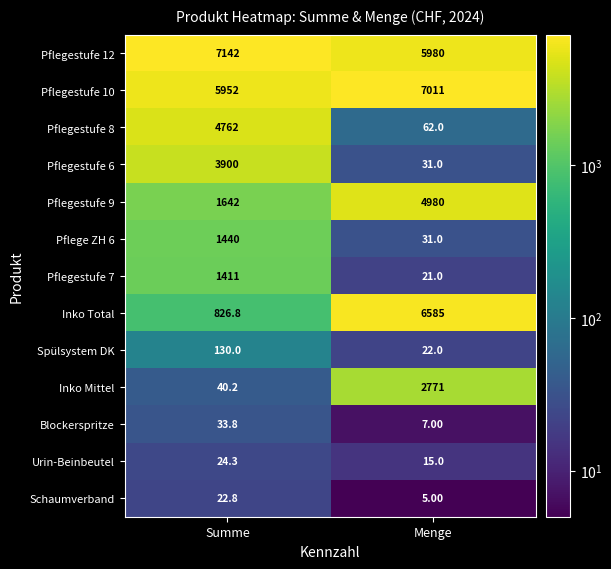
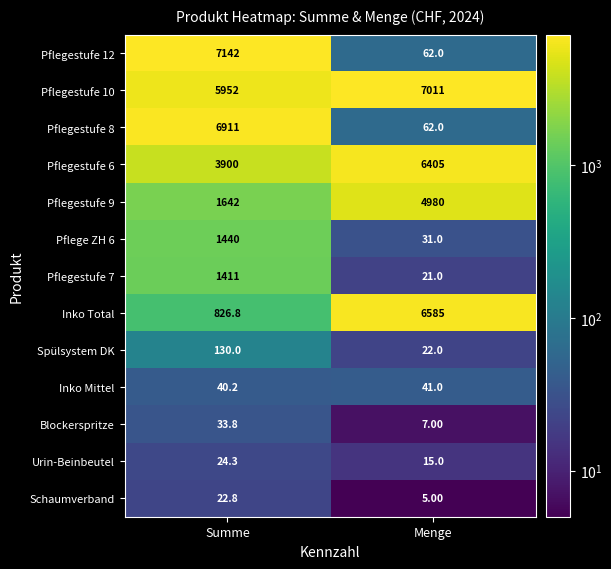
  {
    "Pflegestufe 12": {
      "Summe": 7142,
-     "Menge": 5980
+     "Menge": 62.0
    },
    "Pflegestufe 10": {
      "Summe": 5952,
      "Menge": 7011
    },
    "Pflegestufe 8": {
-     "Summe": 4762,
+     "Summe": 6911,
      "Menge": 62.0
    },
    "Pflegestufe 6": {
      "Summe": 3900,
-     "Menge": 31.0
+     "Menge": 6405
    },
    "Pflegestufe 9": {
      "Summe": 1642,
      "Menge": 4980
    },
    "Pflege ZH 6": {
      "Summe": 1440,
      "Menge": 31.0
    },
    "Pflegestufe 7": {
      "Summe": 1411,
      "Menge": 21.0
    },
    "Inko Total": {
      "Summe": 826.8,
      "Menge": 6585
    },
    "Spülsystem DK": {
      "Summe": 130.0,
      "Menge": 22.0
    },
    "Inko Mittel": {
      "Summe": 40.2,
-     "Menge": 2771
+     "Menge": 41.0
    },
    "Blockerspritze": {
      "Summe": 33.8,
      "Menge": 7.00
    },
    "Urin-Beinbeutel": {
      "Summe": 24.3,
      "Menge": 15.0
    },
    "Schaumverband": {
      "Summe": 22.8,
      "Menge": 5.00
    }
  }
